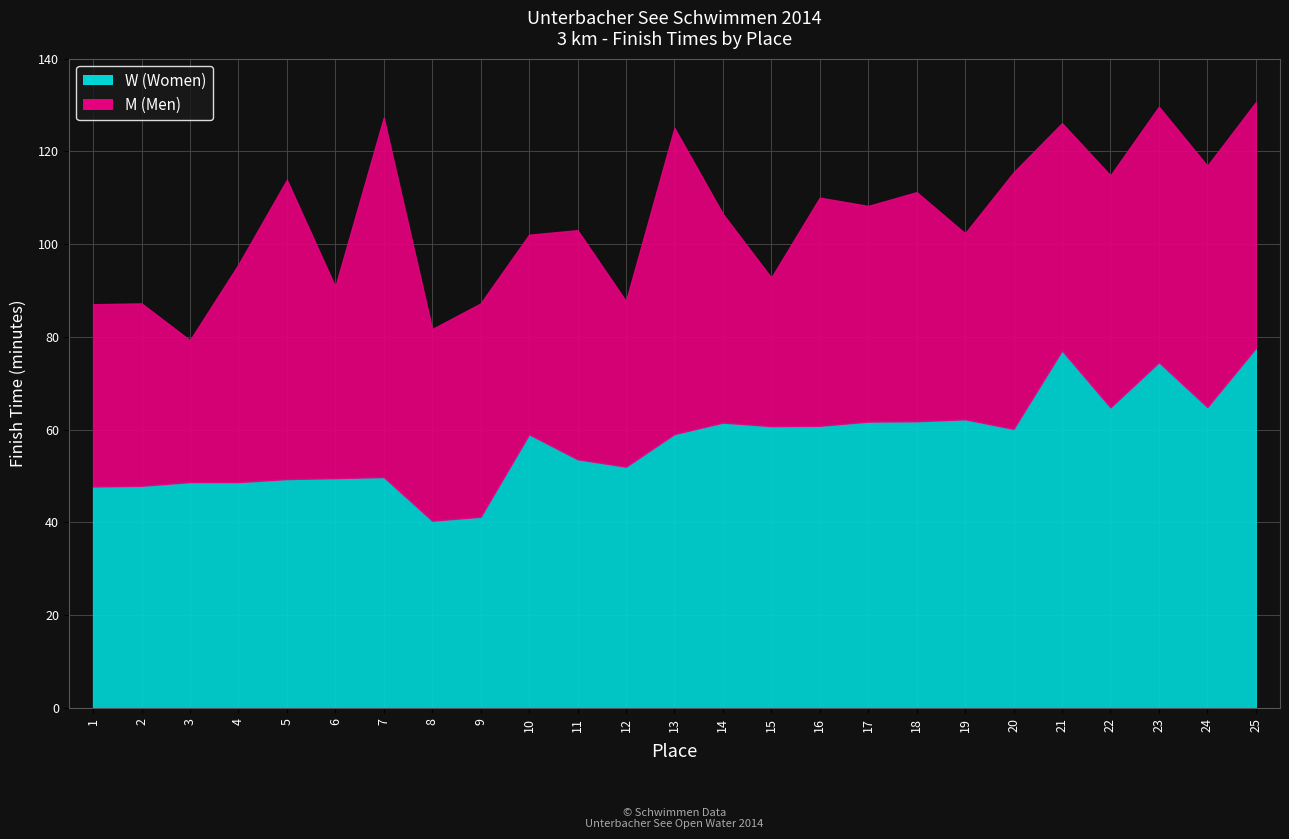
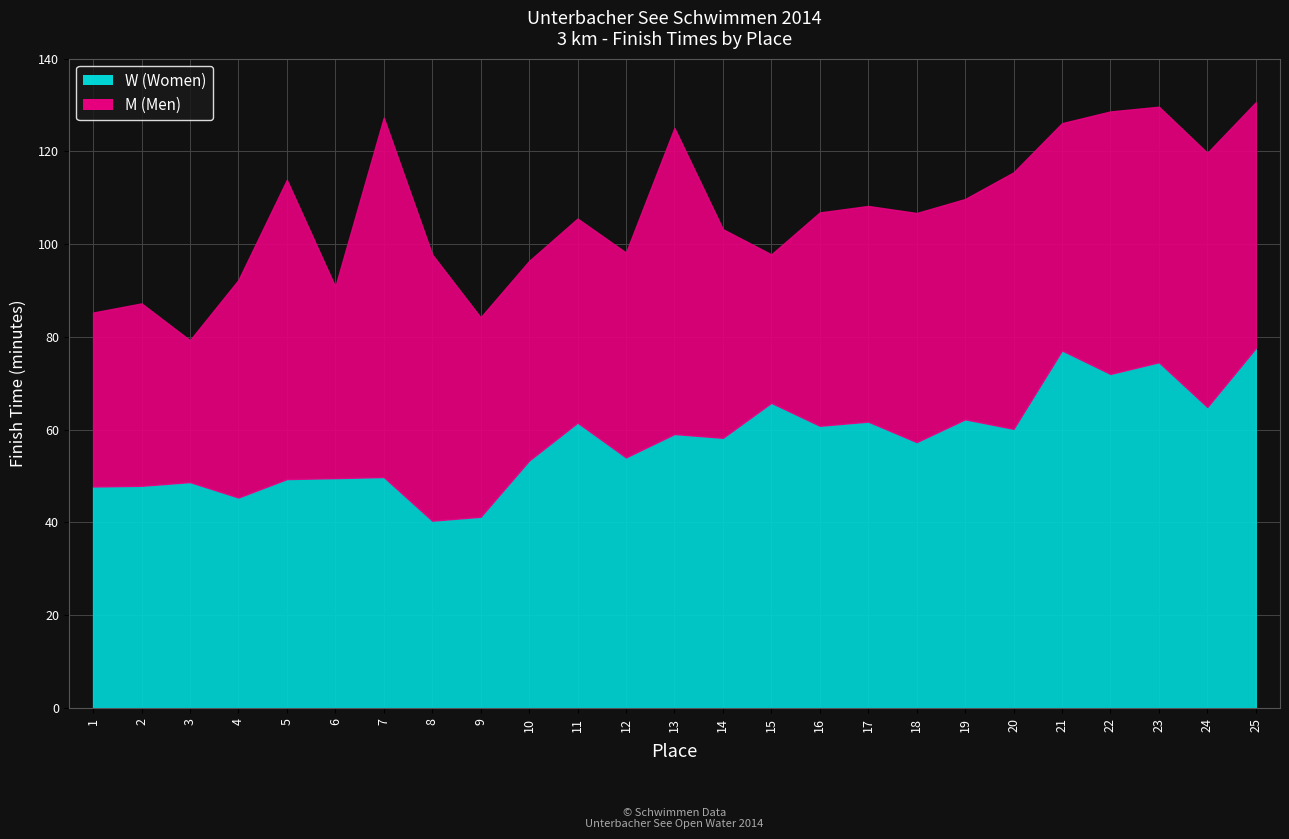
  {
    "W (Women)": {
      "1": 48,
      "2": 48,
      "3": 49,
-     "4": 49,
+     "4": 45,
      "5": 49,
      "6": 50,
      "7": 50,
      "8": 40,
      "9": 41,
-     "10": 59,
-     "11": 54,
-     "12": 52,
+     "10": 53,
+     "11": 62,
+     "12": 54,
      "13": 59,
-     "14": 62,
-     "15": 61,
+     "14": 58,
+     "15": 66,
      "16": 61,
      "17": 62,
-     "18": 62,
+     "18": 57,
      "19": 62,
      "20": 60,
      "21": 77,
-     "22": 65,
+     "22": 72,
      "23": 75,
      "24": 65,
      "25": 78
    },
    "M (Men)": {
-     "1": 39,
+     "1": 37,
      "2": 39,
      "3": 31,
      "4": 47,
      "5": 65,
      "6": 41,
      "7": 77,
-     "8": 41,
-     "9": 46,
+     "8": 57,
+     "9": 43,
      "10": 43,
-     "11": 49,
-     "12": 36,
+     "11": 44,
+     "12": 44,
      "13": 66,
      "14": 45,
      "15": 32,
-     "16": 49,
+     "16": 46,
      "17": 47,
      "18": 49,
-     "19": 40,
+     "19": 48,
      "20": 55,
      "21": 49,
-     "22": 50,
+     "22": 57,
      "23": 55,
-     "24": 52,
+     "24": 55,
      "25": 53
    }
  }
